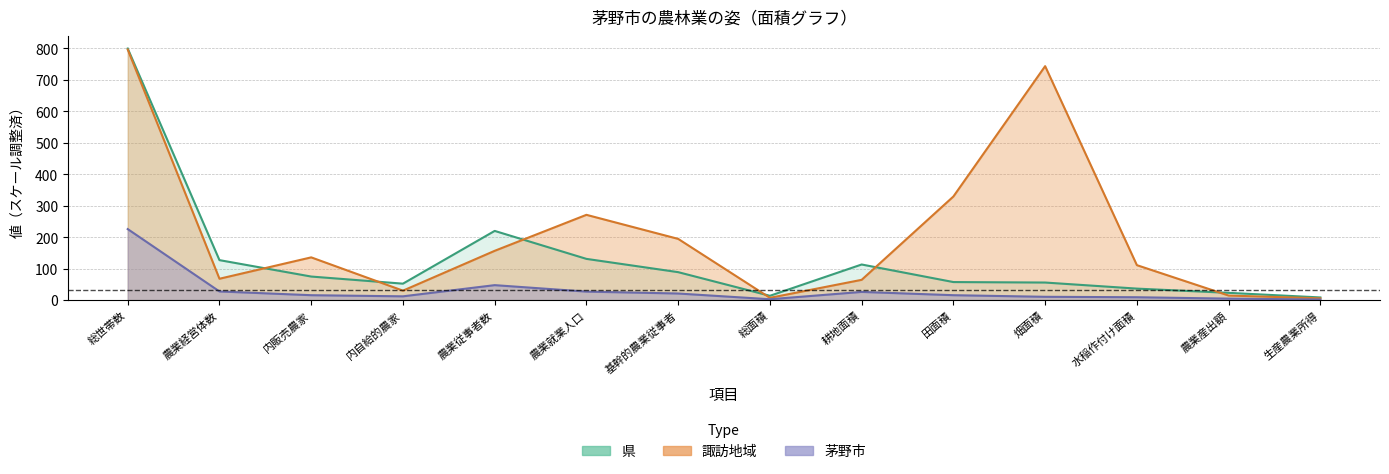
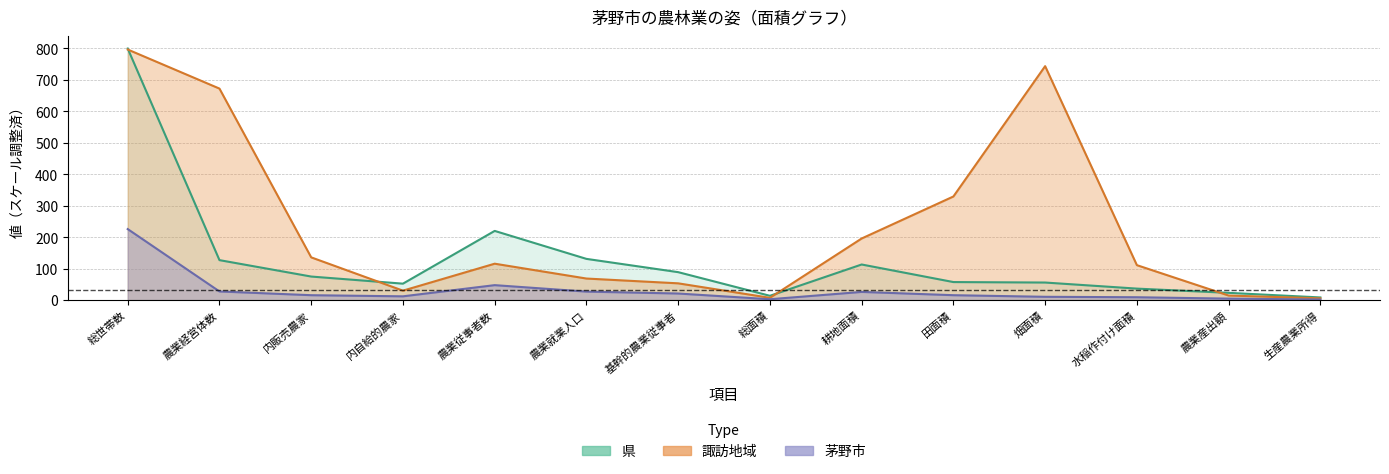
  {
    "諏訪地域": {
-     "農業経営体数": 70,
+     "農業経営体数": 670,
      "内販売農家": 140,
      "内自給的農家": 30,
-     "農業従事者数": 160,
-     "農業就業人口": 270,
-     "基幹的農業従事者": 190,
-     "耕地面積": 60,
+     "農業従事者数": 120,
+     "農業就業人口": 70,
+     "基幹的農業従事者": 50,
+     "耕地面積": 200,
      "田面積": 330,
      "畑面積": 740,
      "水稲作付け面積": 110,
      "農業産出額": 10
    }
  }
